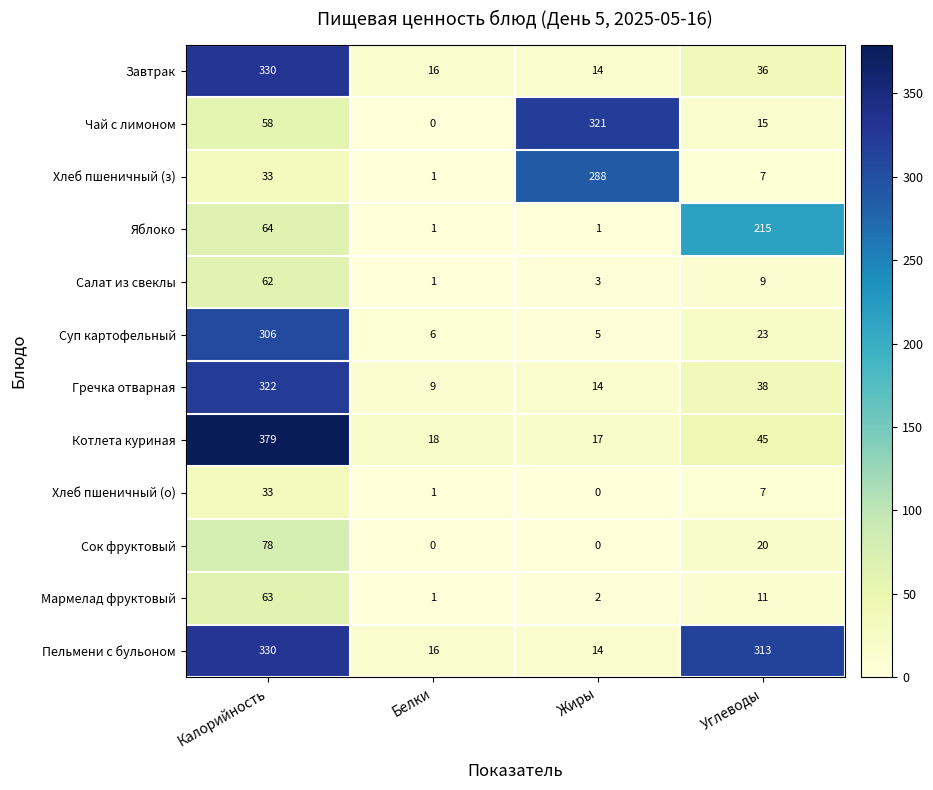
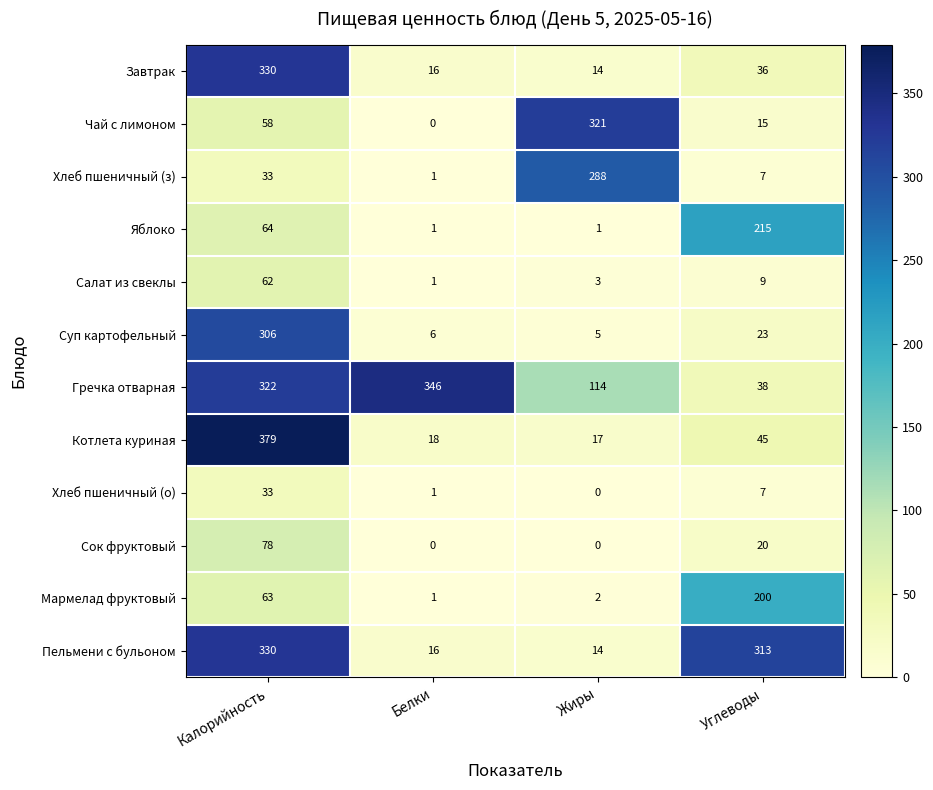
  {
    "Завтрак": {
      "Калорийность": 330,
      "Белки": 16,
      "Жиры": 14,
      "Углеводы": 36
    },
    "Чай с лимоном": {
      "Калорийность": 58,
      "Белки": 0,
      "Жиры": 321,
      "Углеводы": 15
    },
    "Хлеб пшеничный (з)": {
      "Калорийность": 33,
      "Белки": 1,
      "Жиры": 288,
      "Углеводы": 7
    },
    "Яблоко": {
      "Калорийность": 64,
      "Белки": 1,
      "Жиры": 1,
      "Углеводы": 215
    },
    "Салат из свеклы": {
      "Калорийность": 62,
      "Белки": 1,
      "Жиры": 3,
      "Углеводы": 9
    },
    "Суп картофельный": {
      "Калорийность": 306,
      "Белки": 6,
      "Жиры": 5,
      "Углеводы": 23
    },
    "Гречка отварная": {
      "Калорийность": 322,
-     "Белки": 9,
-     "Жиры": 14,
+     "Белки": 346,
+     "Жиры": 114,
      "Углеводы": 38
    },
    "Котлета куриная": {
      "Калорийность": 379,
      "Белки": 18,
      "Жиры": 17,
      "Углеводы": 45
    },
    "Хлеб пшеничный (о)": {
      "Калорийность": 33,
      "Белки": 1,
      "Жиры": 0,
      "Углеводы": 7
    },
    "Сок фруктовый": {
      "Калорийность": 78,
      "Белки": 0,
      "Жиры": 0,
      "Углеводы": 20
    },
    "Мармелад фруктовый": {
      "Калорийность": 63,
      "Белки": 1,
      "Жиры": 2,
-     "Углеводы": 11
+     "Углеводы": 200
    },
    "Пельмени с бульоном": {
      "Калорийность": 330,
      "Белки": 16,
      "Жиры": 14,
      "Углеводы": 313
    }
  }
